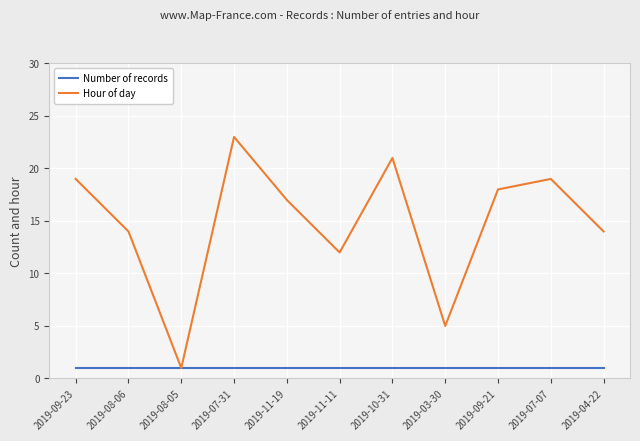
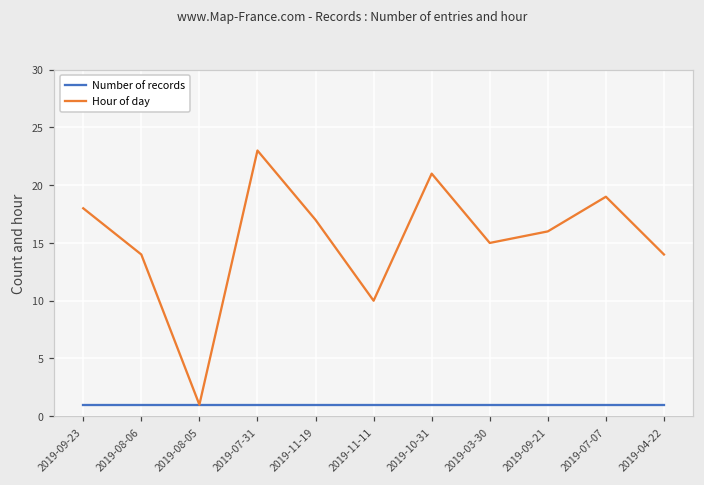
  {
    "Number of records": {
      "2019-09-23": 1,
      "2019-08-06": 1,
      "2019-07-31": 1,
      "2019-11-19": 1,
      "2019-11-11": 1,
      "2019-10-31": 1,
      "2019-03-30": 1,
      "2019-09-21": 1,
      "2019-07-07": 1,
      "2019-04-22": 1
    },
    "Hour of day": {
-     "2019-09-23": 19,
+     "2019-09-23": 18,
      "2019-08-06": 14,
      "2019-07-31": 23,
      "2019-11-19": 17,
-     "2019-11-11": 12,
+     "2019-11-11": 10,
      "2019-10-31": 21,
-     "2019-03-30": 5,
-     "2019-09-21": 18,
+     "2019-03-30": 15,
+     "2019-09-21": 16,
      "2019-07-07": 19,
      "2019-04-22": 14
    }
  }
